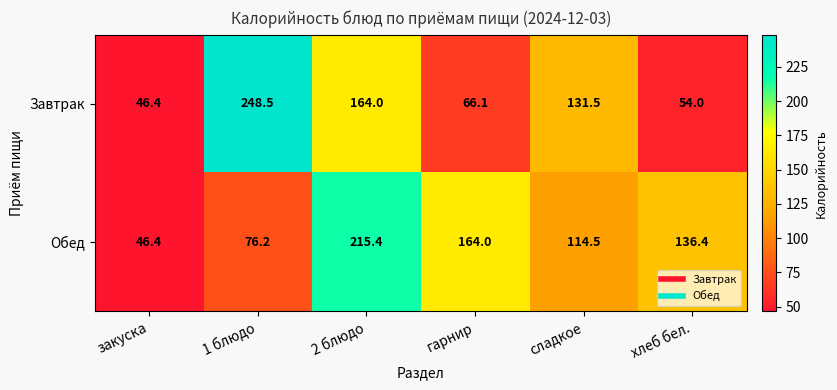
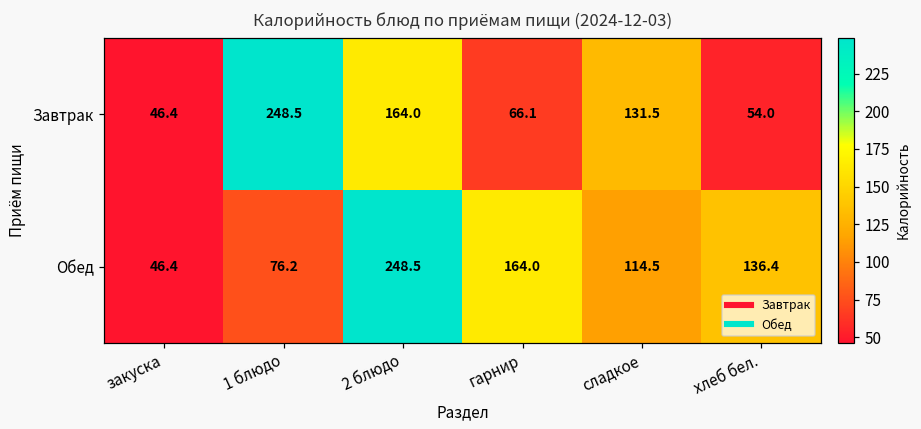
  {
    "Завтрак": {
      "закуска": 46.4,
      "1 блюдо": 248.5,
      "2 блюдо": 164.0,
      "гарнир": 66.1,
      "сладкое": 131.5,
      "хлеб бел.": 54.0
    },
    "Обед": {
      "закуска": 46.4,
      "1 блюдо": 76.2,
-     "2 блюдо": 215.4,
+     "2 блюдо": 248.5,
      "гарнир": 164.0,
      "сладкое": 114.5,
      "хлеб бел.": 136.4
    }
  }
